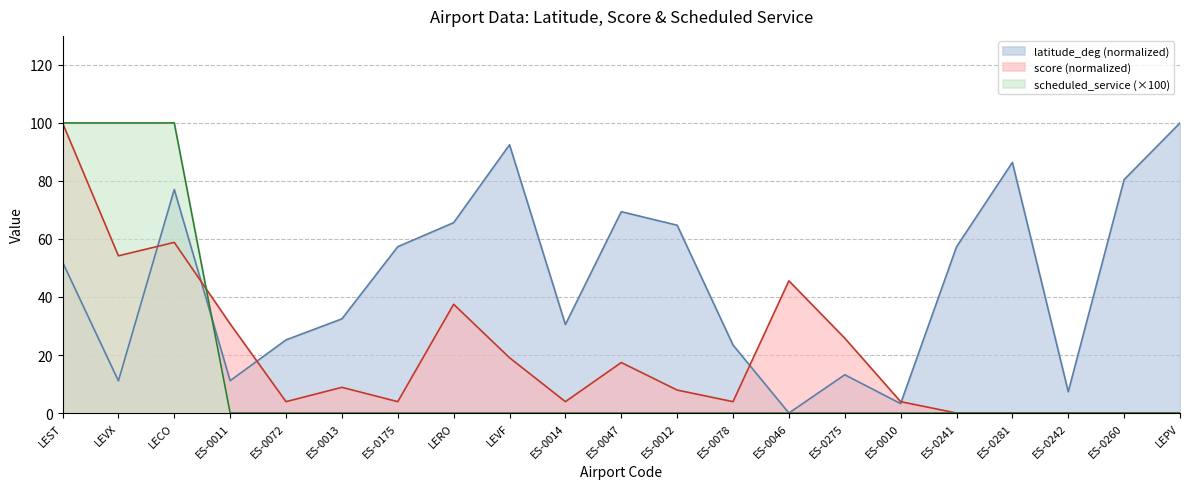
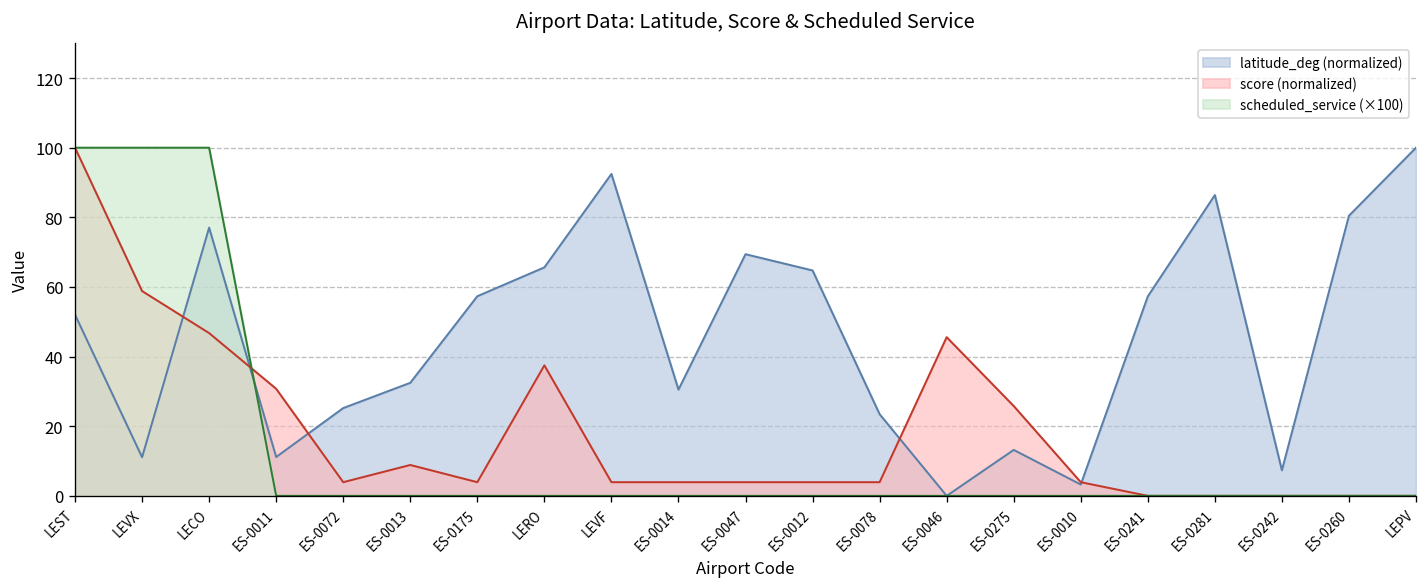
  {
    "score (normalized)": {
-     "LEVX": 54,
-     "LECO": 59,
+     "LEVX": 59,
+     "LECO": 47,
      "ES-0011": 31,
      "ES-0072": 4,
      "ES-0013": 9,
      "ES-0175": 4,
      "LERO": 37,
-     "LEVF": 19,
+     "LEVF": 4,
      "ES-0014": 4,
-     "ES-0047": 17,
-     "ES-0012": 8,
+     "ES-0047": 4,
+     "ES-0012": 4,
      "ES-0078": 4,
      "ES-0046": 46,
      "ES-0275": 26
    }
  }
